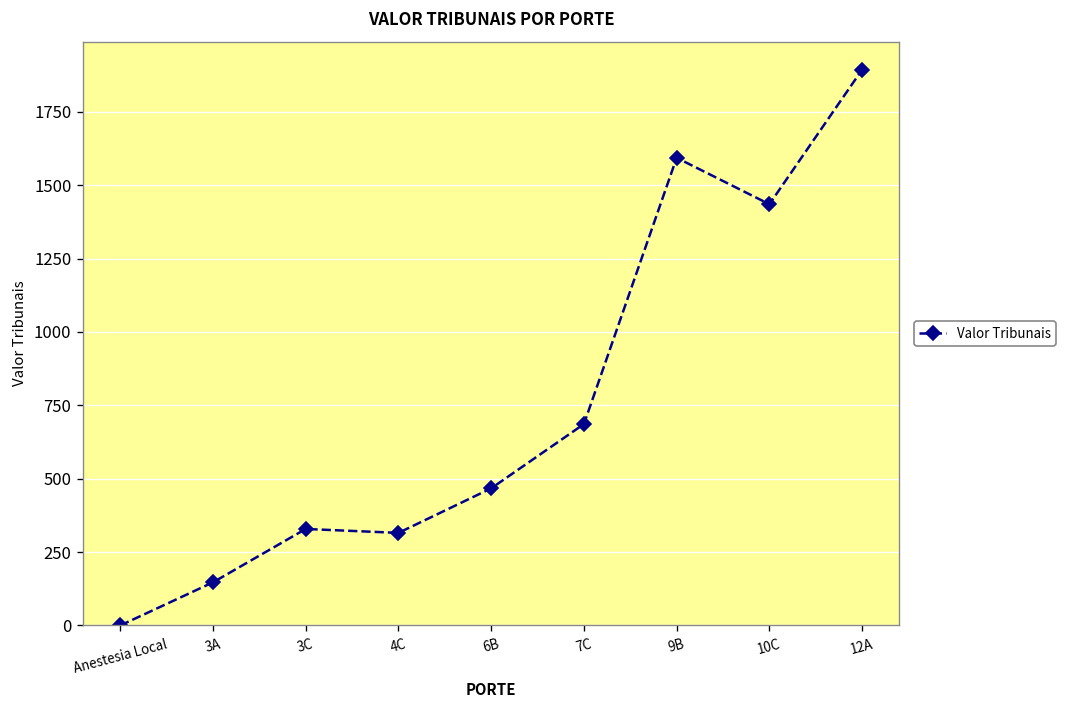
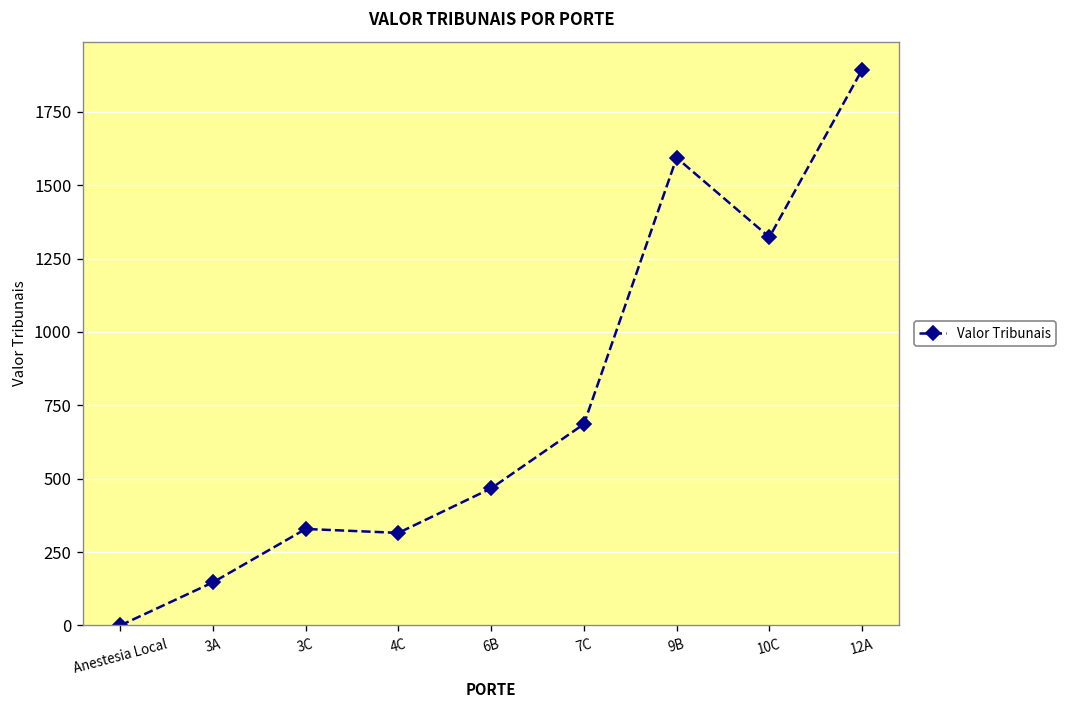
  {
    "Anestesia Local": 0,
    "3A": 150,
    "3C": 330,
    "4C": 320,
    "6B": 470,
    "7C": 690,
    "9B": 1590,
-   "10C": 1440,
+   "10C": 1320,
    "12A": 1890
  }
